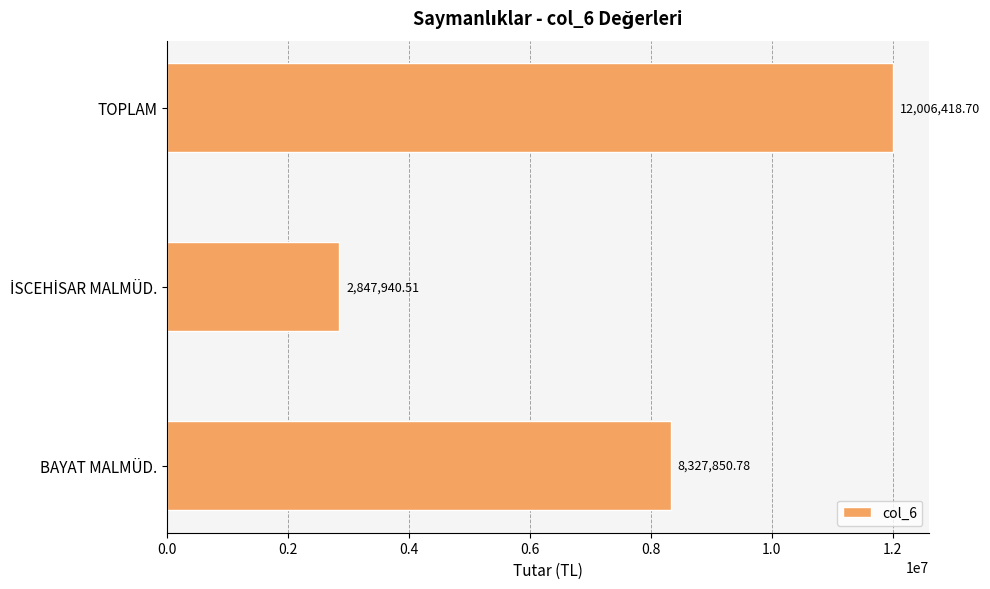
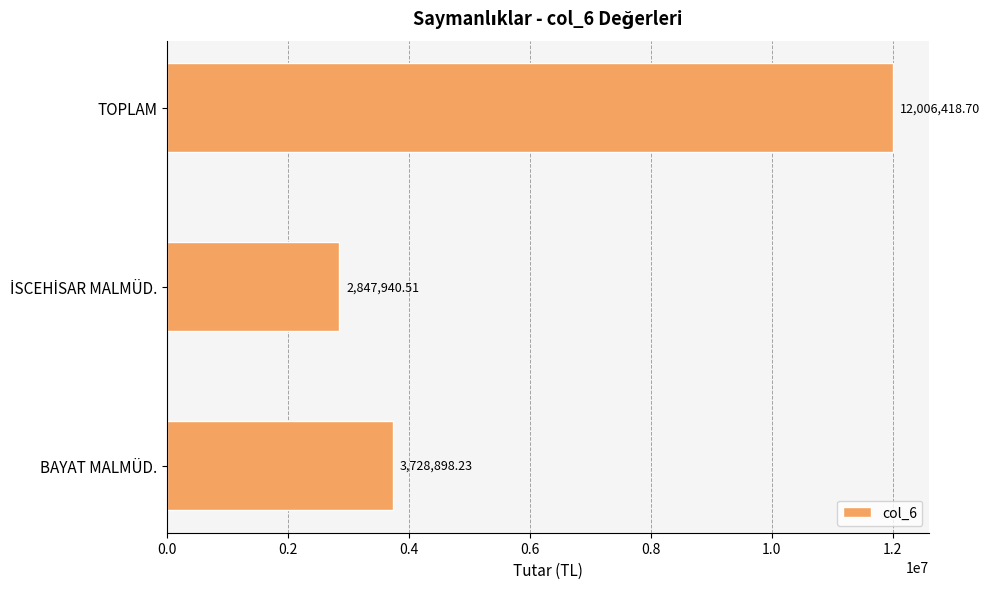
  {
    "TOPLAM": "12,006,418.70",
    "İSCEHİSAR MALMÜD.": "2,847,940.51",
-   "BAYAT MALMÜD.": "8,327,850.78"
+   "BAYAT MALMÜD.": "3,728,898.23"
  }
